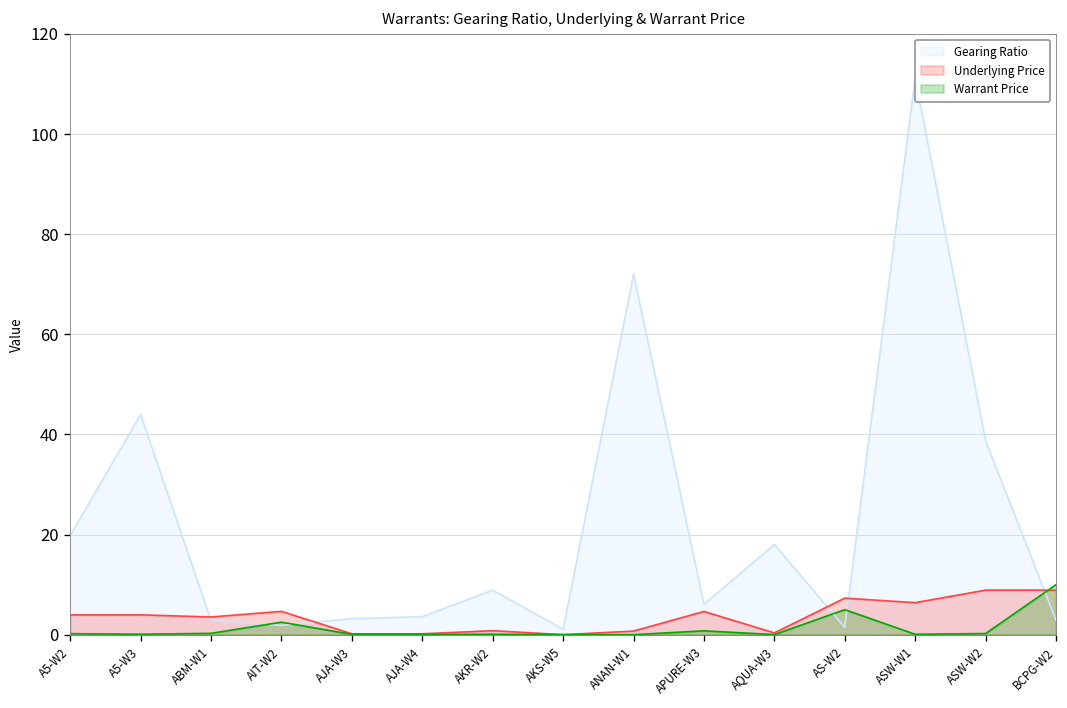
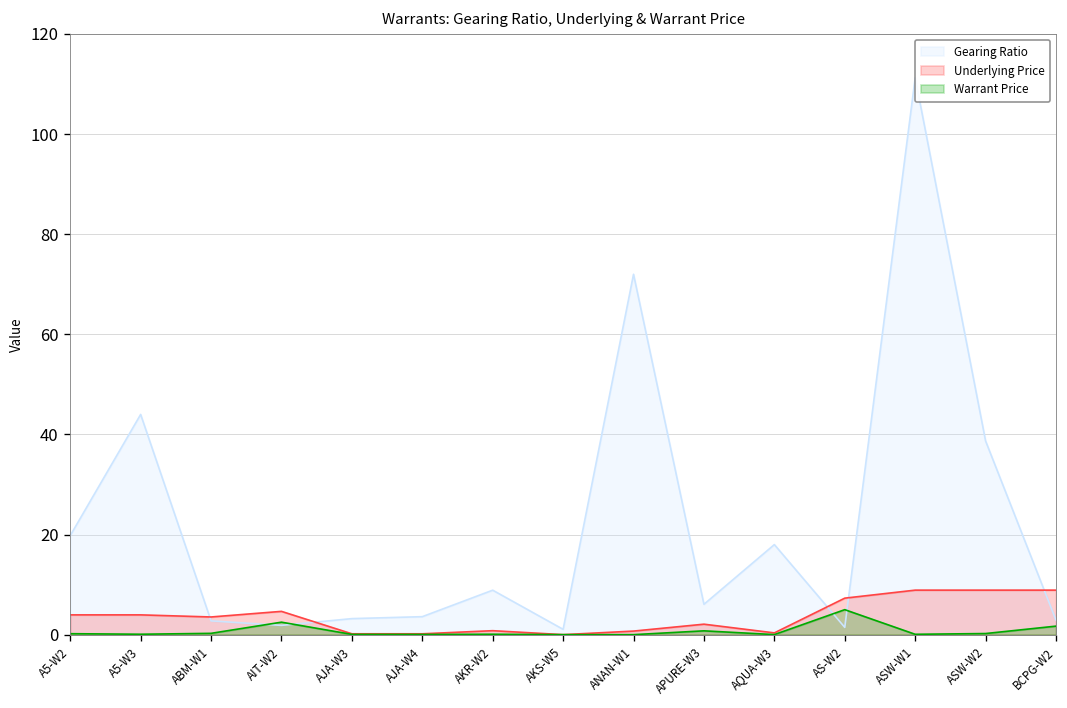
  {
    "Gearing Ratio": {
      "A5-W2": 20,
      "A5-W3": 44,
      "ABM-W1": 3,
      "AIT-W2": 2,
      "AJA-W3": 3,
      "AJA-W4": 4,
      "AKR-W2": 9,
      "AKS-W5": 1,
      "ANAN-W1": 72,
      "APURE-W3": 6,
      "AQUA-W3": 18,
      "AS-W2": 1,
      "ASW-W1": 111,
      "ASW-W2": 39,
      "BCPG-W2": 3
    },
    "Underlying Price": {
      "A5-W2": 4,
      "A5-W3": 4,
      "ABM-W1": 4,
      "AIT-W2": 5,
      "AKR-W2": 1,
      "ANAN-W1": 1,
-     "APURE-W3": 5,
+     "APURE-W3": 2,
      "AS-W2": 7,
-     "ASW-W1": 6,
+     "ASW-W1": 9,
      "ASW-W2": 9,
      "BCPG-W2": 9
    },
    "Warrant Price": {
      "A5-W2": 0,
      "A5-W3": 0,
      "ABM-W1": 0,
      "AIT-W2": 3,
      "AKR-W2": 0,
      "ANAN-W1": 0,
      "APURE-W3": 1,
      "AS-W2": 5,
      "ASW-W1": 0,
      "ASW-W2": 0,
-     "BCPG-W2": 10
+     "BCPG-W2": 2
    }
  }
